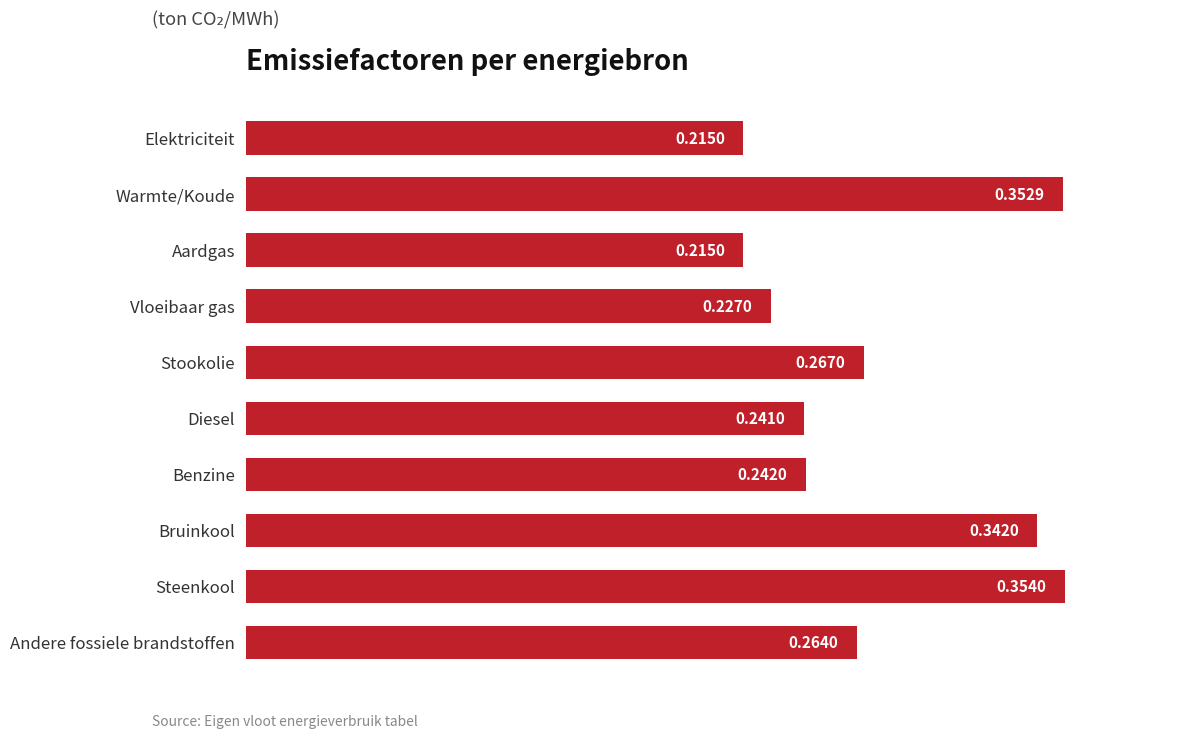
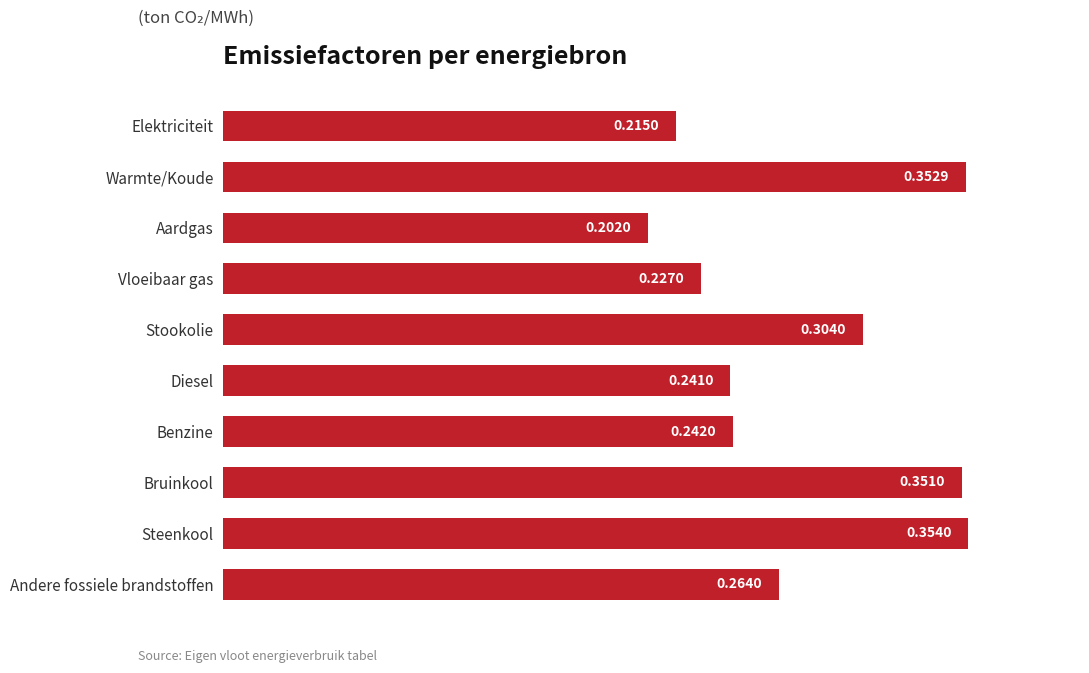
  {
    "Elektriciteit": 0.2150,
    "Warmte/Koude": 0.3529,
-   "Aardgas": 0.2150,
+   "Aardgas": 0.2020,
    "Vloeibaar gas": 0.2270,
-   "Stookolie": 0.2670,
+   "Stookolie": 0.3040,
    "Diesel": 0.2410,
    "Benzine": 0.2420,
-   "Bruinkool": 0.3420,
+   "Bruinkool": 0.3510,
    "Steenkool": 0.3540,
    "Andere fossiele brandstoffen": 0.2640
  }
